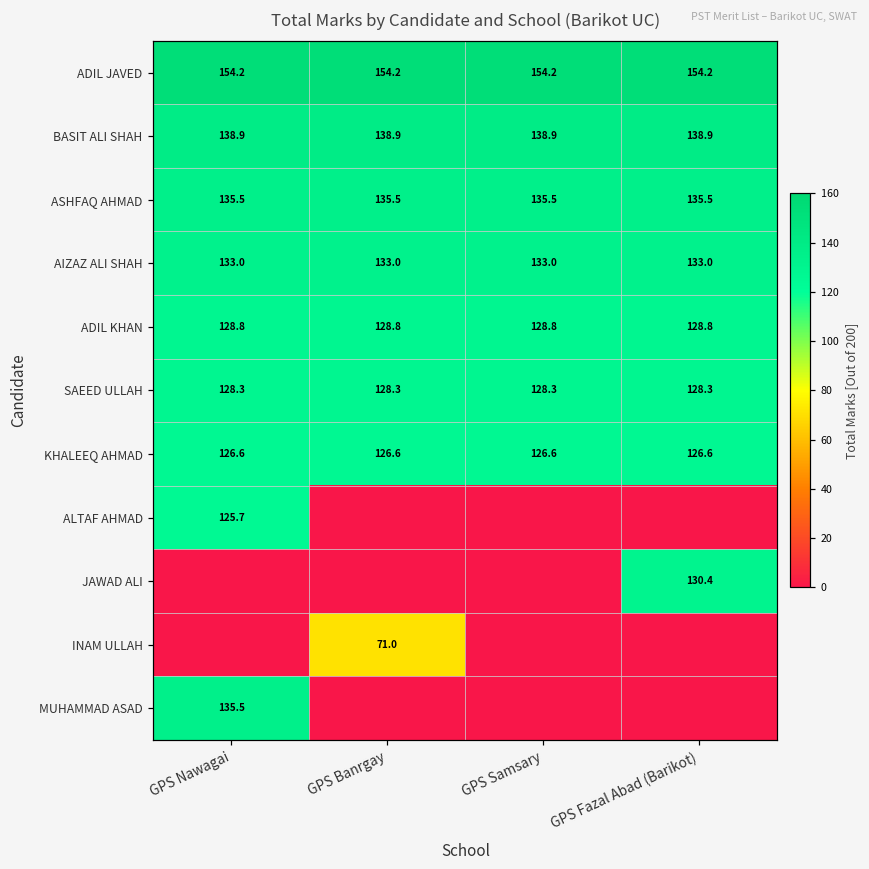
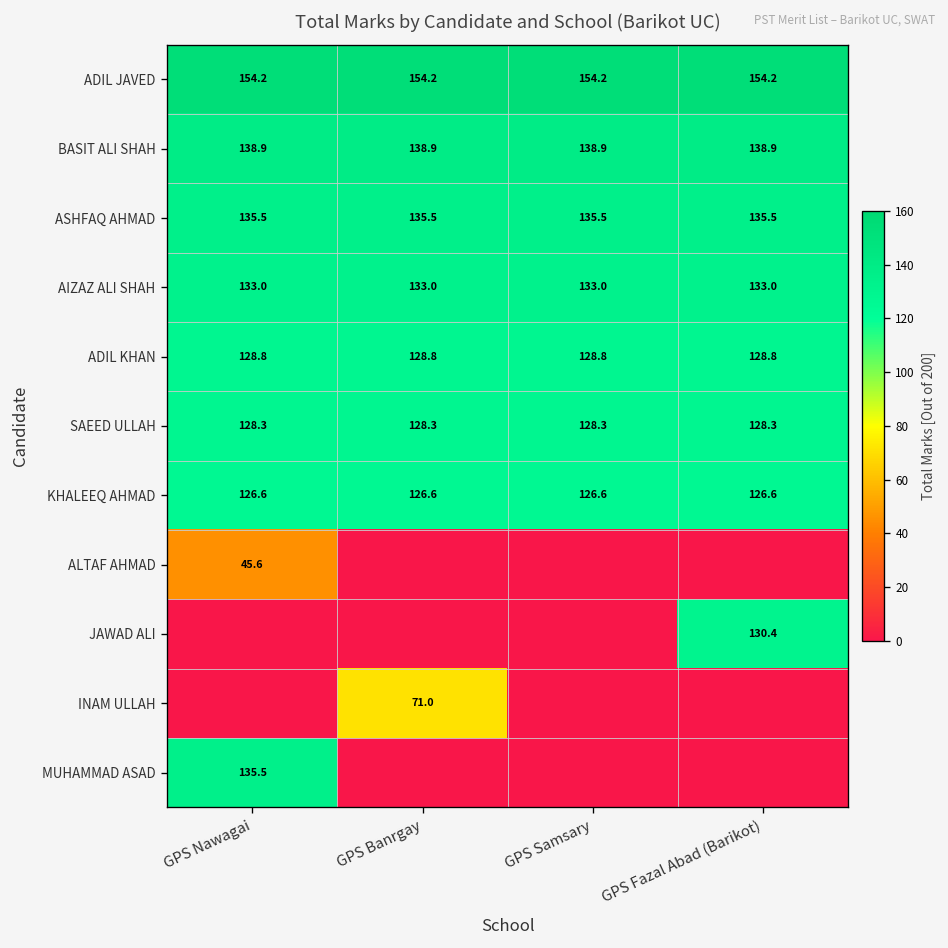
  {
    "ADIL JAVED": {
      "GPS Nawagai": 154.2,
      "GPS Banrgay": 154.2,
      "GPS Samsary": 154.2,
      "GPS Fazal Abad (Barikot)": 154.2
    },
    "BASIT ALI SHAH": {
      "GPS Nawagai": 138.9,
      "GPS Banrgay": 138.9,
      "GPS Samsary": 138.9,
      "GPS Fazal Abad (Barikot)": 138.9
    },
    "ASHFAQ AHMAD": {
      "GPS Nawagai": 135.5,
      "GPS Banrgay": 135.5,
      "GPS Samsary": 135.5,
      "GPS Fazal Abad (Barikot)": 135.5
    },
    "AIZAZ ALI SHAH": {
      "GPS Nawagai": 133.0,
      "GPS Banrgay": 133.0,
      "GPS Samsary": 133.0,
      "GPS Fazal Abad (Barikot)": 133.0
    },
    "ADIL KHAN": {
      "GPS Nawagai": 128.8,
      "GPS Banrgay": 128.8,
      "GPS Samsary": 128.8,
      "GPS Fazal Abad (Barikot)": 128.8
    },
    "SAEED ULLAH": {
      "GPS Nawagai": 128.3,
      "GPS Banrgay": 128.3,
      "GPS Samsary": 128.3,
      "GPS Fazal Abad (Barikot)": 128.3
    },
    "KHALEEQ AHMAD": {
      "GPS Nawagai": 126.6,
      "GPS Banrgay": 126.6,
      "GPS Samsary": 126.6,
      "GPS Fazal Abad (Barikot)": 126.6
    },
    "ALTAF AHMAD": {
-     "GPS Nawagai": 125.7
+     "GPS Nawagai": 45.6
    },
    "JAWAD ALI": {
      "GPS Fazal Abad (Barikot)": 130.4
    },
    "INAM ULLAH": {
      "GPS Banrgay": 71.0
    },
    "MUHAMMAD ASAD": {
      "GPS Nawagai": 135.5
    }
  }
